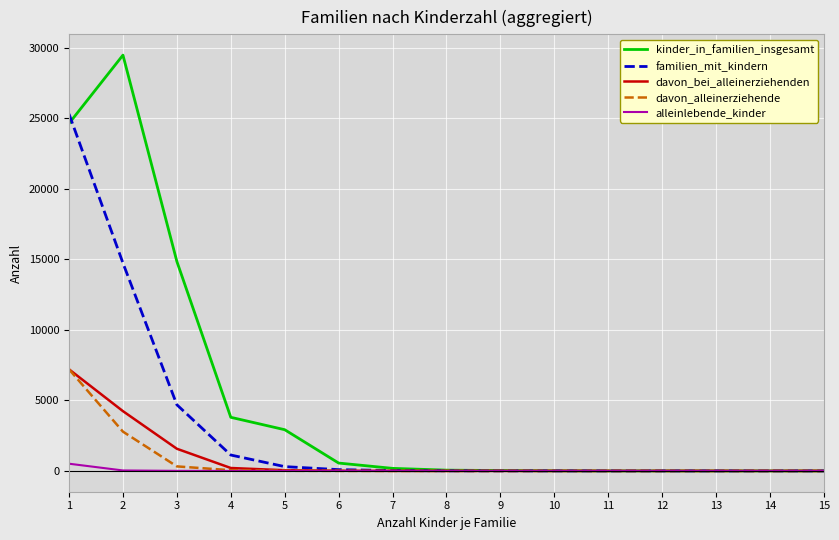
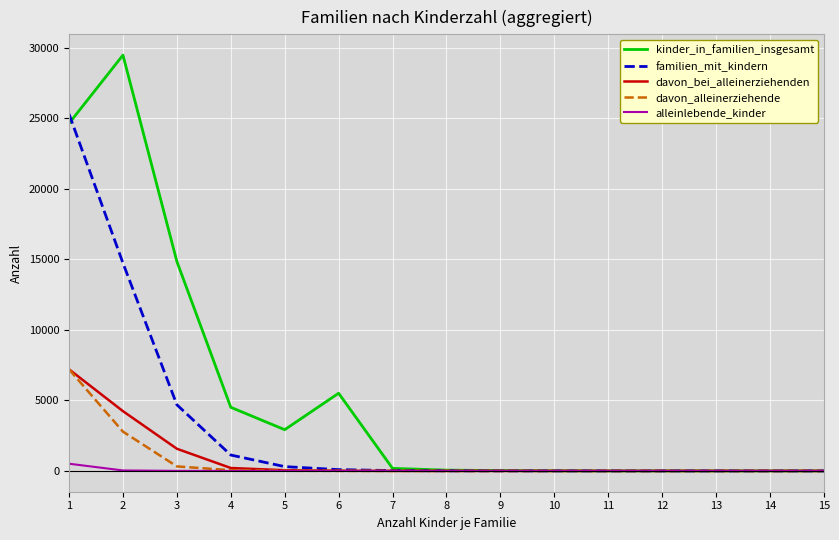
  {
    "kinder_in_familien_insgesamt": {
      "1": 24600,
      "2": 29500,
      "3": 14900,
-     "4": 3800,
+     "4": 4500,
      "5": 2900,
-     "6": 600
+     "6": 5500
    },
    "familien_mit_kindern": {
      "1": 25300,
      "2": 14700,
      "3": 4700,
      "4": 1100,
      "5": 300
    },
    "davon_bei_alleinerziehenden": {
      "2": 4200,
      "3": 1600
    },
    "davon_alleinerziehende": {
      "2": 2800,
      "3": 300
    },
    "alleinlebende_kinder": {
      "1": 500,
      "2": 0,
      "3": 0
    }
  }
